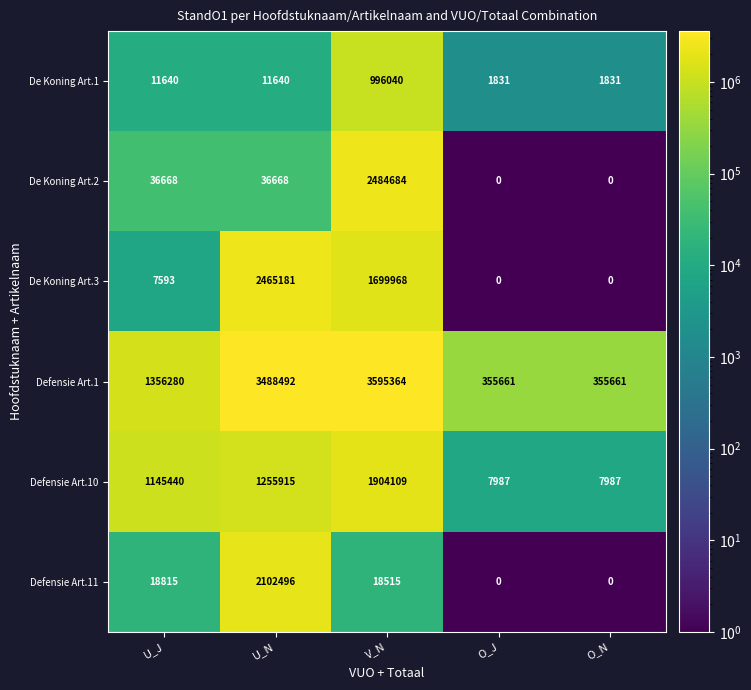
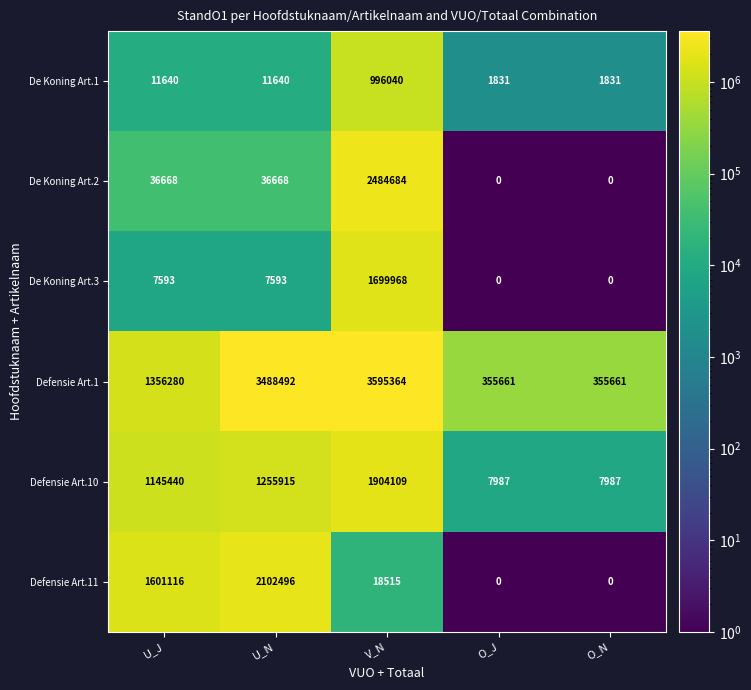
  {
    "De Koning Art.1": {
      "U_J": 11640,
      "U_N": 11640,
      "V_N": 996040,
      "O_J": 1831,
      "O_N": 1831
    },
    "De Koning Art.2": {
      "U_J": 36668,
      "U_N": 36668,
      "V_N": 2484684,
      "O_J": 0,
      "O_N": 0
    },
    "De Koning Art.3": {
      "U_J": 7593,
-     "U_N": 2465181,
+     "U_N": 7593,
      "V_N": 1699968,
      "O_J": 0,
      "O_N": 0
    },
    "Defensie Art.1": {
      "U_J": 1356280,
      "U_N": 3488492,
      "V_N": 3595364,
      "O_J": 355661,
      "O_N": 355661
    },
    "Defensie Art.10": {
      "U_J": 1145440,
      "U_N": 1255915,
      "V_N": 1904109,
      "O_J": 7987,
      "O_N": 7987
    },
    "Defensie Art.11": {
-     "U_J": 18815,
+     "U_J": 1601116,
      "U_N": 2102496,
      "V_N": 18515,
      "O_J": 0,
      "O_N": 0
    }
  }
